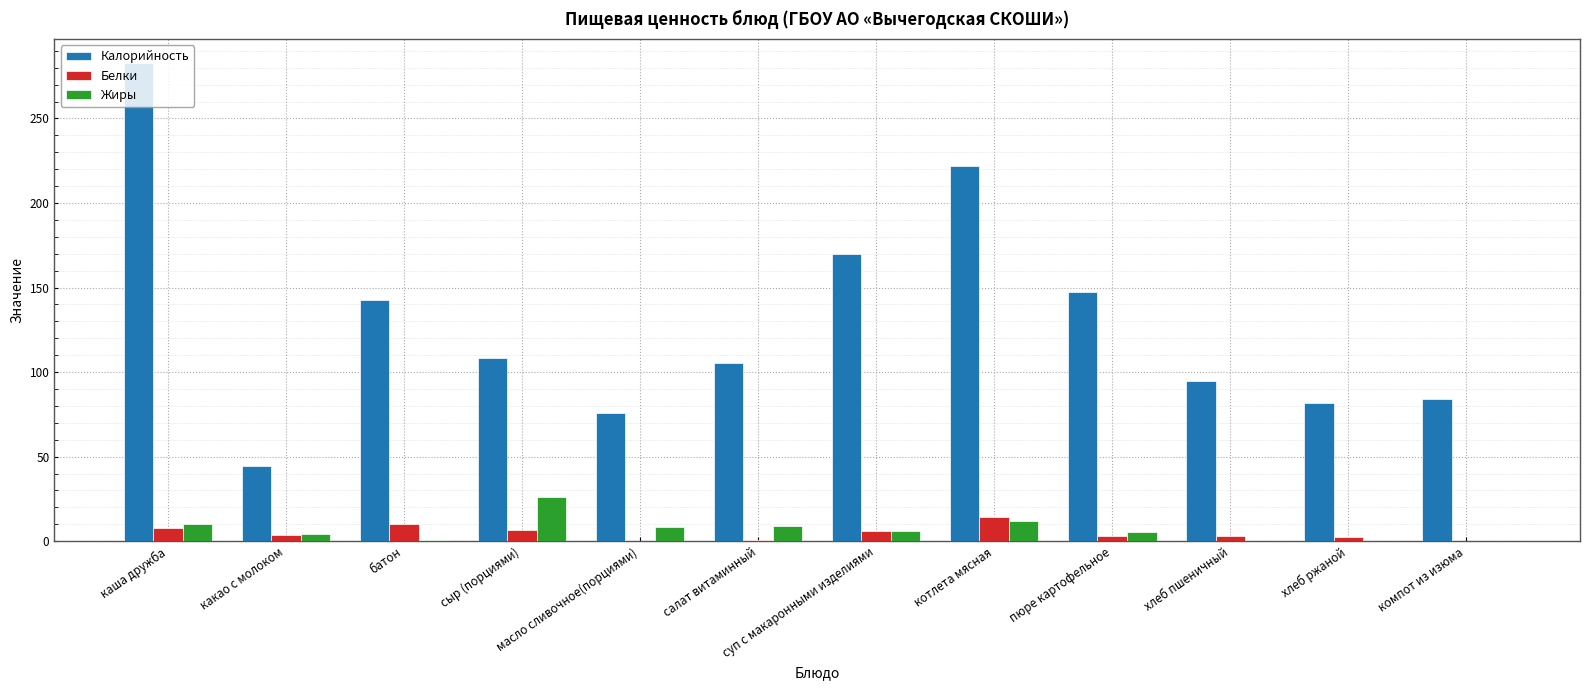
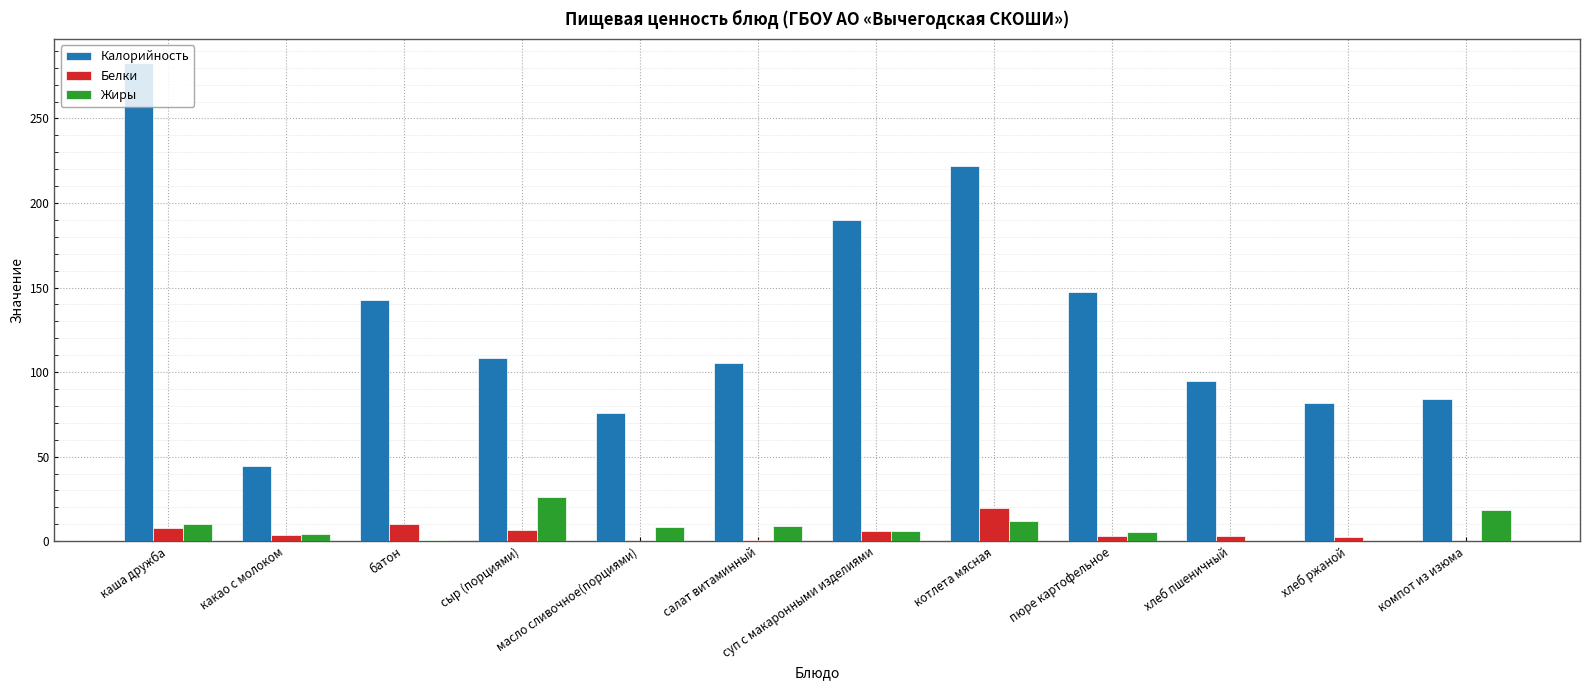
  {
    "Калорийность": {
      "какао с молоком": 44,
      "батон": 143,
      "сыр (порциями)": 108,
      "масло сливочное(порциями)": 76,
      "салат витаминный": 106,
-     "суп с макаронными изделиями": 170,
+     "суп с макаронными изделиями": 190,
      "котлета мясная": 222,
      "пюре картофельное": 147,
      "хлеб пшеничный": 95,
      "хлеб ржаной": 82,
      "компот из изюма": 84
    },
    "Белки": {
      "каша дружба": 8,
      "какао с молоком": 4,
      "батон": 10,
      "сыр (порциями)": 7,
      "суп с макаронными изделиями": 6,
-     "котлета мясная": 15,
+     "котлета мясная": 19,
      "пюре картофельное": 3,
      "хлеб пшеничный": 3,
      "хлеб ржаной": 3
    },
    "Жиры": {
      "каша дружба": 10,
      "какао с молоком": 4,
      "сыр (порциями)": 26,
      "масло сливочное(порциями)": 8,
      "салат витаминный": 9,
      "суп с макаронными изделиями": 6,
      "котлета мясная": 12,
      "пюре картофельное": 6,
-     "компот из изюма": 0
+     "компот из изюма": 18
    }
  }
